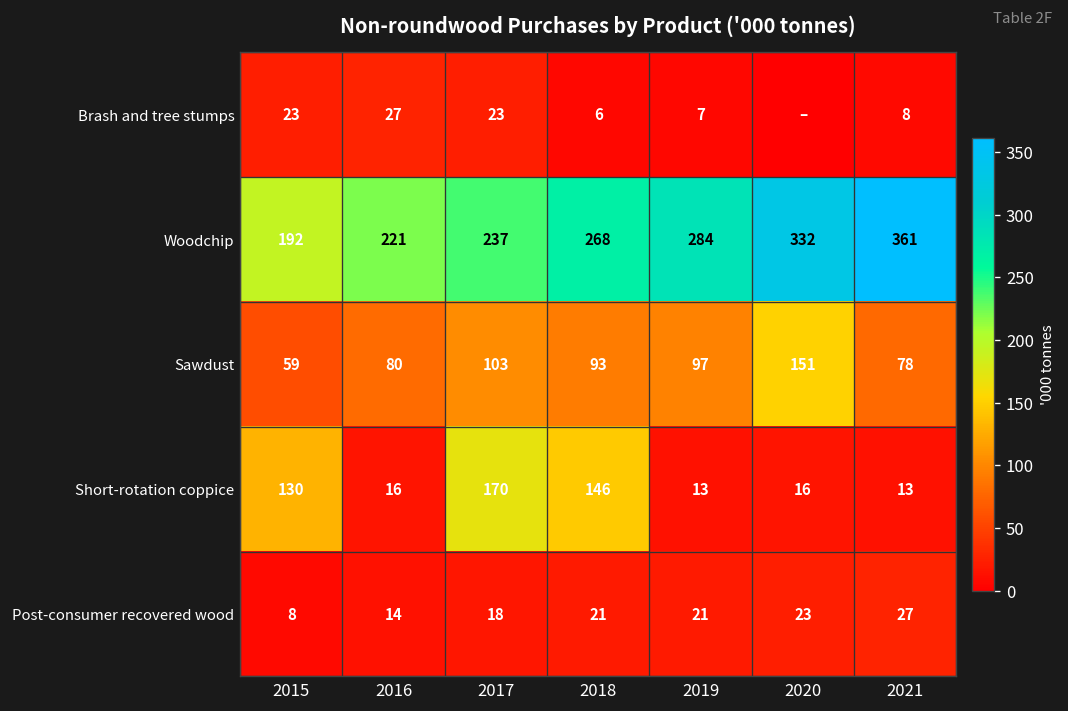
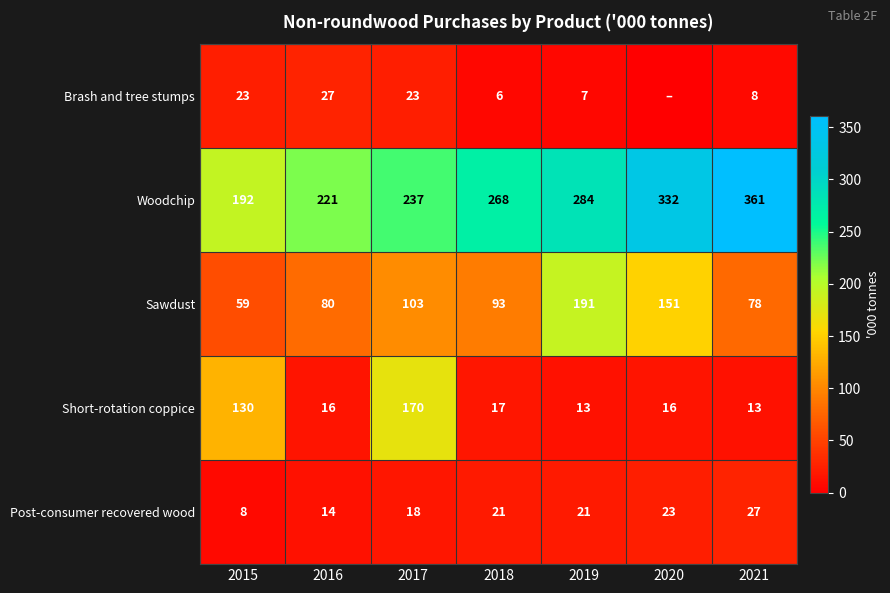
  {
    "Brash and tree stumps": {
      "2015": 23,
      "2016": 27,
      "2017": 23,
      "2018": 6,
      "2019": 7,
      "2021": 8
    },
    "Woodchip": {
      "2015": 192,
      "2016": 221,
      "2017": 237,
      "2018": 268,
      "2019": 284,
      "2020": 332,
      "2021": 361
    },
    "Sawdust": {
      "2015": 59,
      "2016": 80,
      "2017": 103,
      "2018": 93,
-     "2019": 97,
+     "2019": 191,
      "2020": 151,
      "2021": 78
    },
    "Short-rotation coppice": {
      "2015": 130,
      "2016": 16,
      "2017": 170,
-     "2018": 146,
+     "2018": 17,
      "2019": 13,
      "2020": 16,
      "2021": 13
    },
    "Post-consumer recovered wood": {
      "2015": 8,
      "2016": 14,
      "2017": 18,
      "2018": 21,
      "2019": 21,
      "2020": 23,
      "2021": 27
    }
  }
